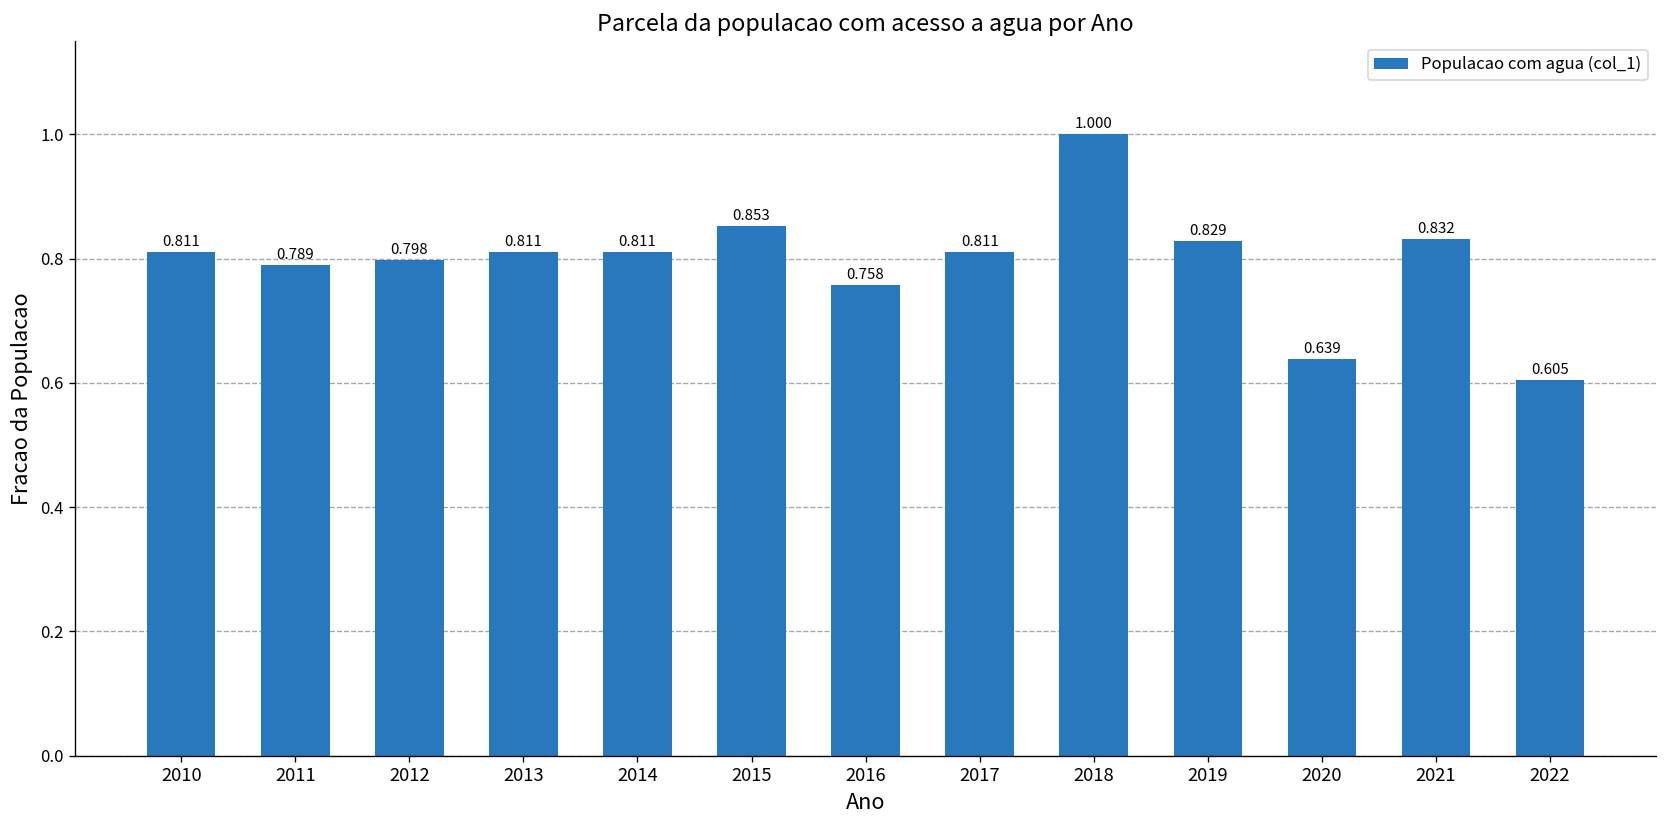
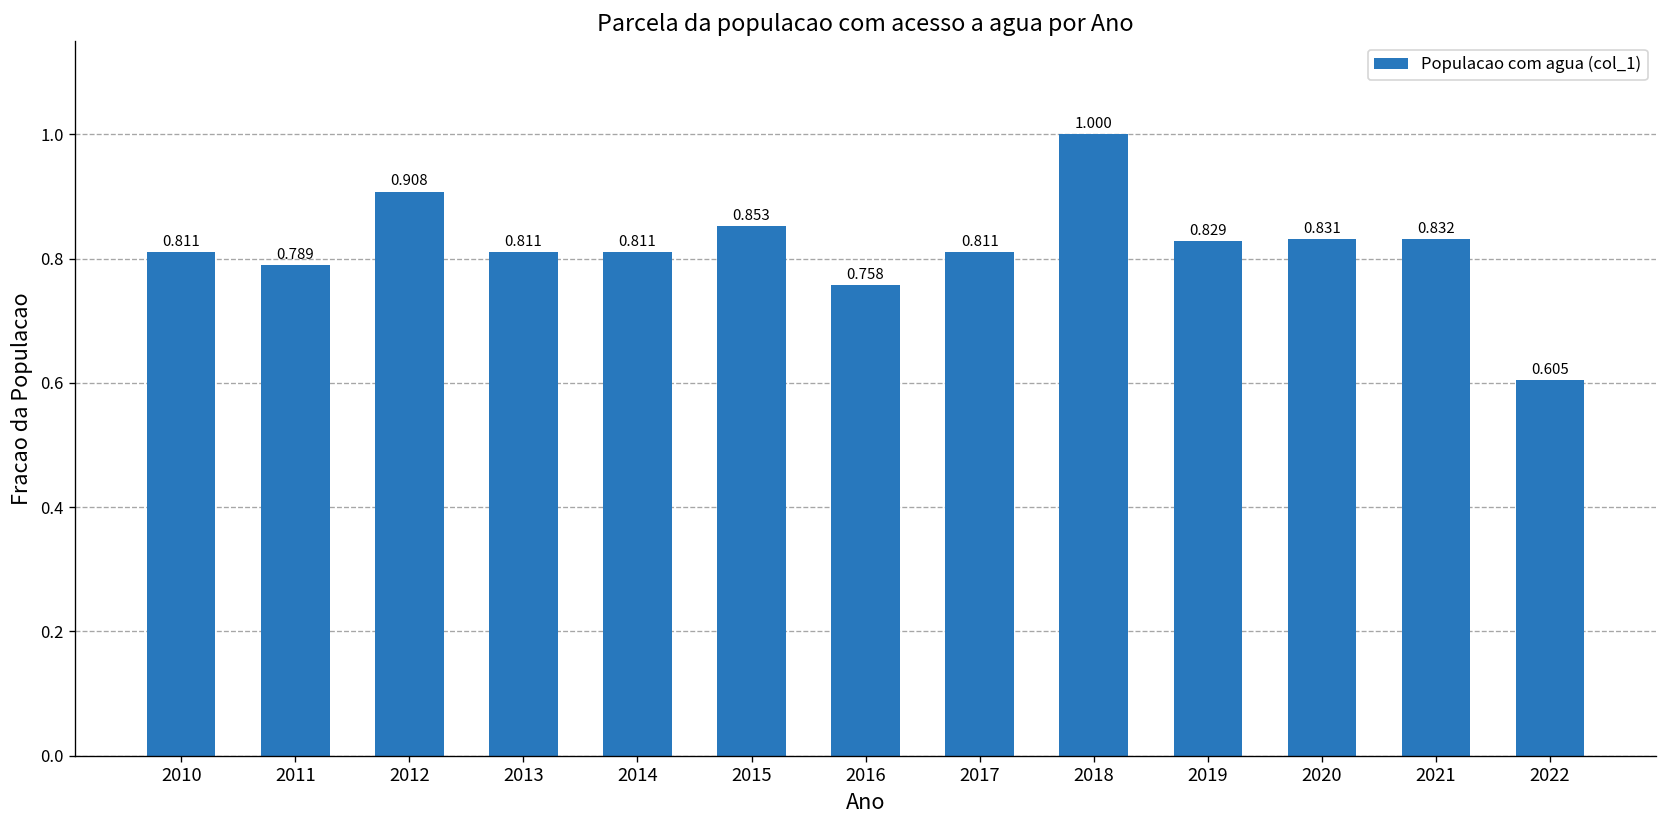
  {
    "2010": 0.811,
    "2011": 0.789,
-   "2012": 0.798,
+   "2012": 0.908,
    "2013": 0.811,
    "2014": 0.811,
    "2015": 0.853,
    "2016": 0.758,
    "2017": 0.811,
    "2018": 1.000,
    "2019": 0.829,
-   "2020": 0.639,
+   "2020": 0.831,
    "2021": 0.832,
    "2022": 0.605
  }
